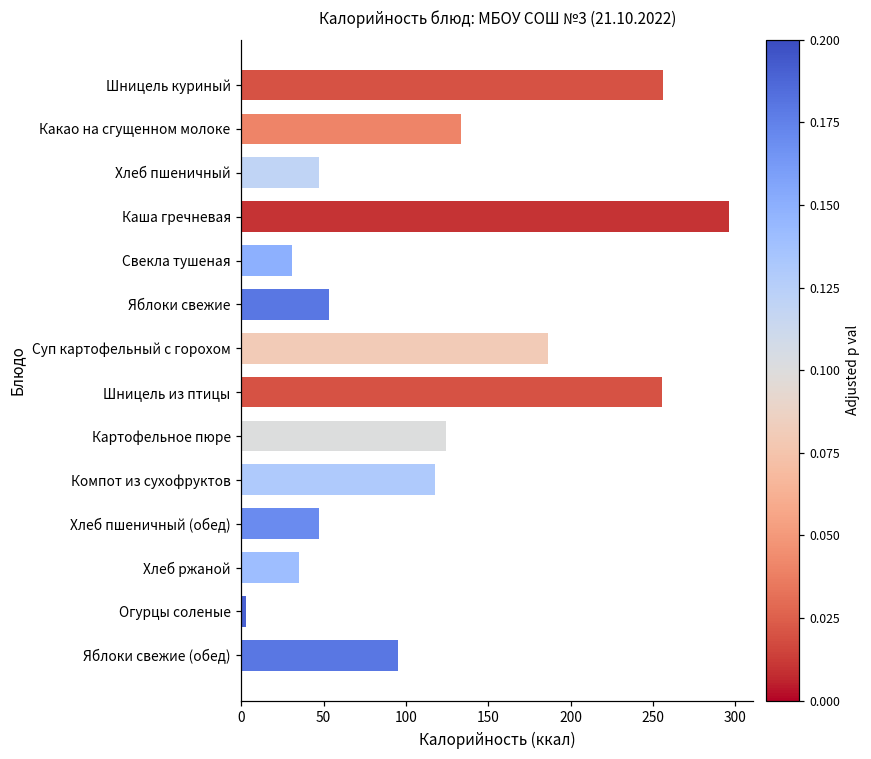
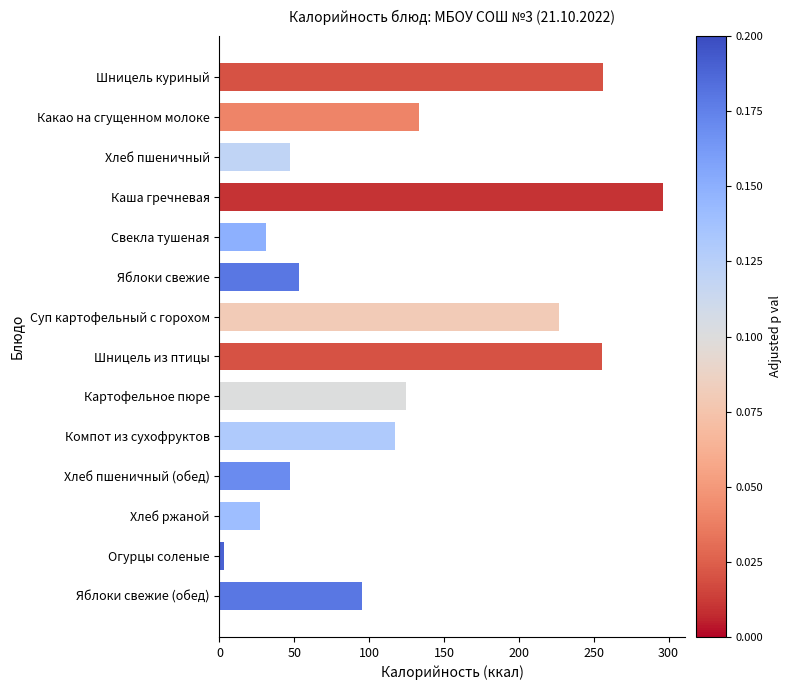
  {
    "Шницель куриный": 256,
    "Какао на сгущенном молоке": 133,
    "Хлеб пшеничный": 47,
    "Каша гречневая": 296,
    "Свекла тушеная": 31,
    "Яблоки свежие": 53,
-   "Суп картофельный с горохом": 186,
+   "Суп картофельный с горохом": 227,
    "Шницель из птицы": 255,
    "Картофельное пюре": 124,
    "Компот из сухофруктов": 118,
    "Хлеб пшеничный (обед)": 47,
-   "Хлеб ржаной": 35,
+   "Хлеб ржаной": 27,
    "Огурцы соленые": 3,
    "Яблоки свежие (обед)": 95
  }
